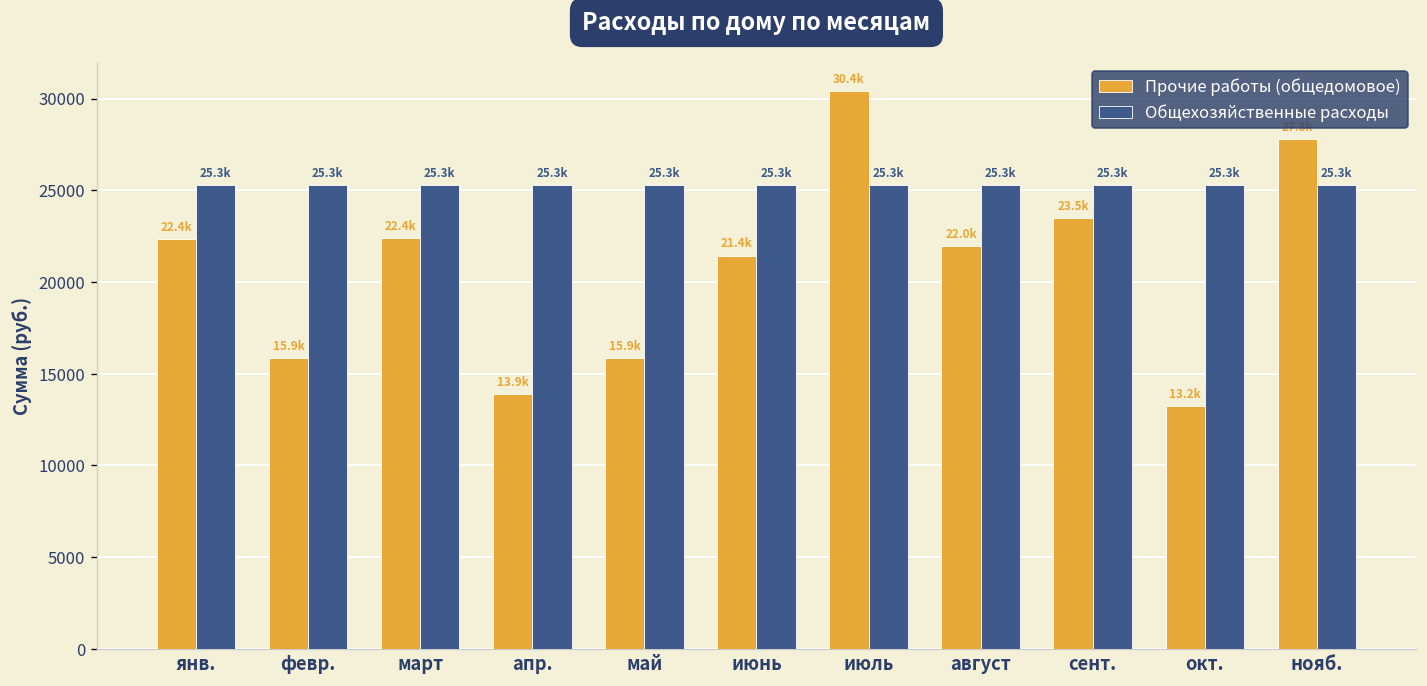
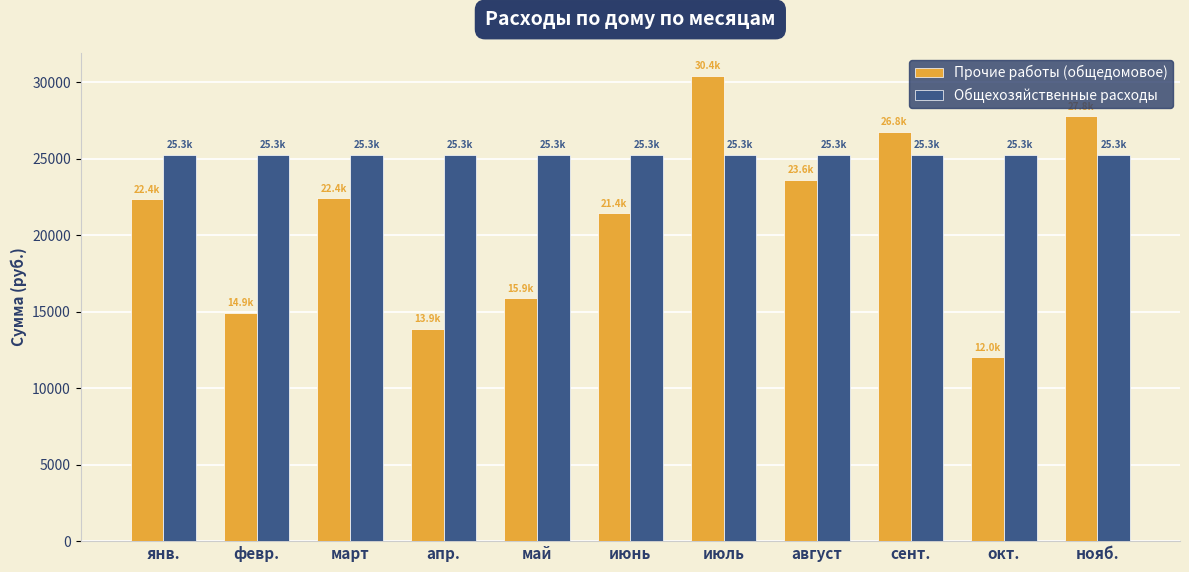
  {
    "Прочие работы (общедомовое)": {
      "янв.": "22.4k",
-     "февр.": "15.9k",
+     "февр.": "14.9k",
      "март": "22.4k",
      "апр.": "13.9k",
      "май": "15.9k",
      "июнь": "21.4k",
      "июль": "30.4k",
-     "август": "22.0k",
-     "сент.": "23.5k",
-     "окт.": "13.2k"
+     "август": "23.6k",
+     "сент.": "26.8k",
+     "окт.": "12.0k"
    },
    "Общехозяйственные расходы": {
      "янв.": "25.3k",
      "февр.": "25.3k",
      "март": "25.3k",
      "апр.": "25.3k",
      "май": "25.3k",
      "июнь": "25.3k",
      "июль": "25.3k",
      "август": "25.3k",
      "сент.": "25.3k",
      "окт.": "25.3k",
      "нояб.": "25.3k"
    }
  }
